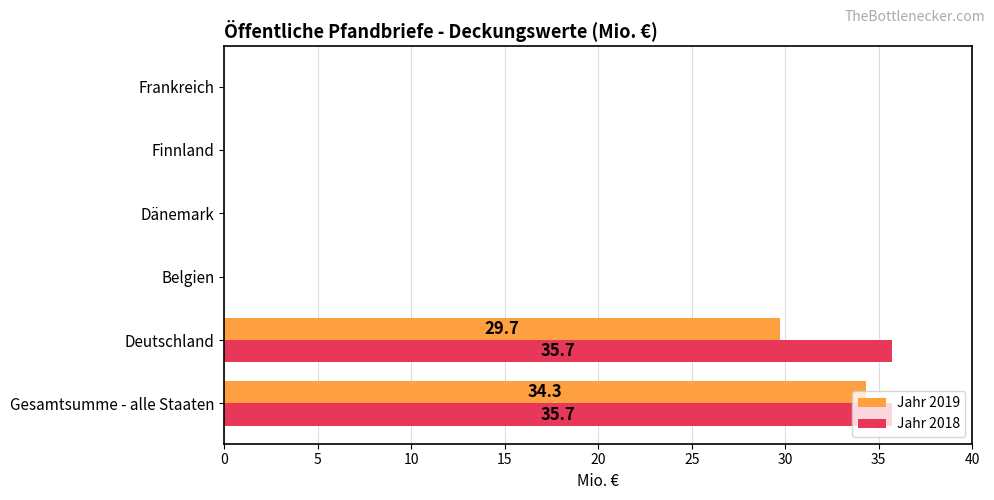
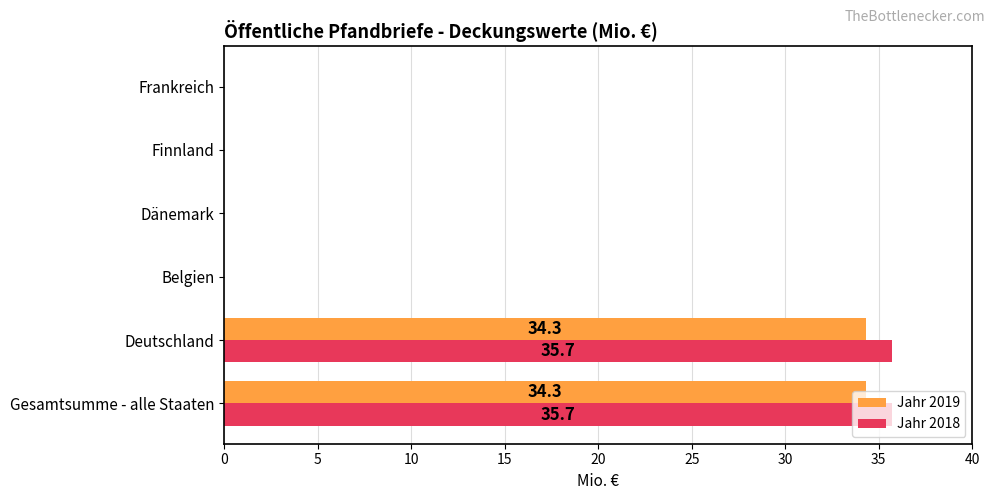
  {
    "Jahr 2019": {
-     "Deutschland": 29.7
+     "Deutschland": 34.3
    },
    "Jahr 2018": {
      "Deutschland": 35.7
    }
  }
